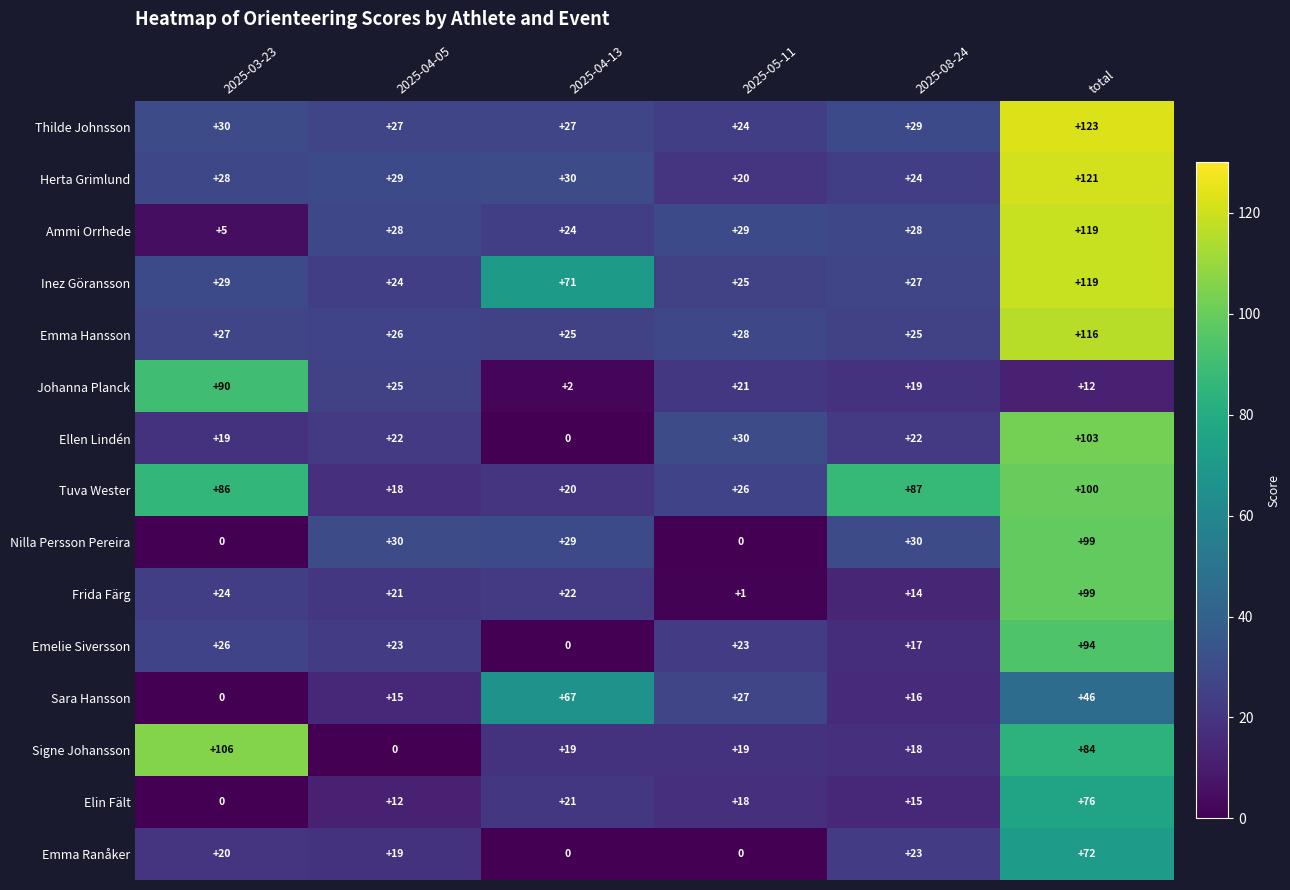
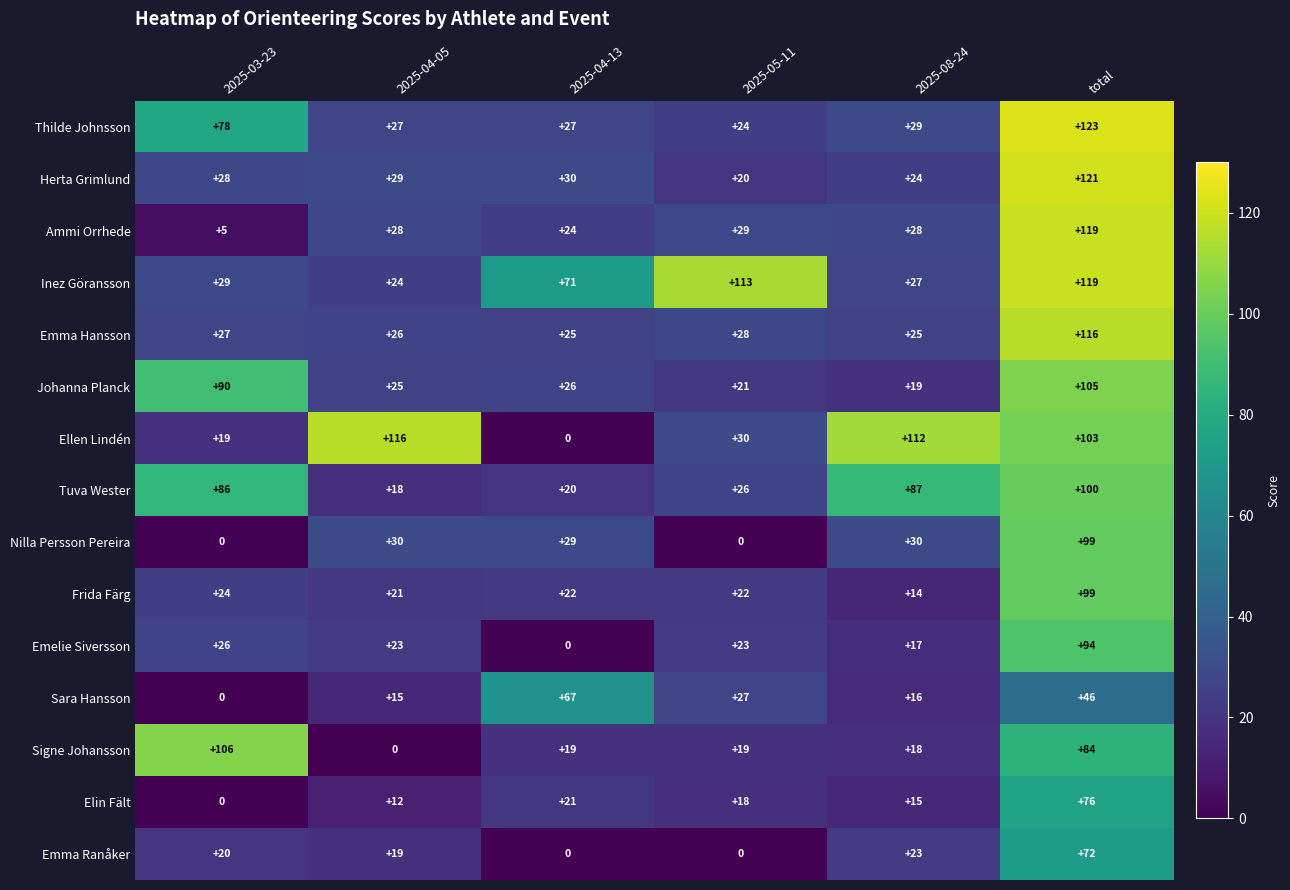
  {
    "Thilde Johnsson": {
-     "2025-03-23": "+30",
+     "2025-03-23": "+78",
      "2025-04-05": "+27",
      "2025-04-13": "+27",
      "2025-05-11": "+24",
      "2025-08-24": "+29",
      "total": "+123"
    },
    "Herta Grimlund": {
      "2025-03-23": "+28",
      "2025-04-05": "+29",
      "2025-04-13": "+30",
      "2025-05-11": "+20",
      "2025-08-24": "+24",
      "total": "+121"
    },
    "Ammi Orrhede": {
      "2025-03-23": "+5",
      "2025-04-05": "+28",
      "2025-04-13": "+24",
      "2025-05-11": "+29",
      "2025-08-24": "+28",
      "total": "+119"
    },
    "Inez Göransson": {
      "2025-03-23": "+29",
      "2025-04-05": "+24",
      "2025-04-13": "+71",
-     "2025-05-11": "+25",
+     "2025-05-11": "+113",
      "2025-08-24": "+27",
      "total": "+119"
    },
    "Emma Hansson": {
      "2025-03-23": "+27",
      "2025-04-05": "+26",
      "2025-04-13": "+25",
      "2025-05-11": "+28",
      "2025-08-24": "+25",
      "total": "+116"
    },
    "Johanna Planck": {
      "2025-03-23": "+90",
      "2025-04-05": "+25",
-     "2025-04-13": "+2",
+     "2025-04-13": "+26",
      "2025-05-11": "+21",
      "2025-08-24": "+19",
-     "total": "+12"
+     "total": "+105"
    },
    "Ellen Lindén": {
      "2025-03-23": "+19",
-     "2025-04-05": "+22",
+     "2025-04-05": "+116",
      "2025-04-13": "0",
      "2025-05-11": "+30",
-     "2025-08-24": "+22",
+     "2025-08-24": "+112",
      "total": "+103"
    },
    "Tuva Wester": {
      "2025-03-23": "+86",
      "2025-04-05": "+18",
      "2025-04-13": "+20",
      "2025-05-11": "+26",
      "2025-08-24": "+87",
      "total": "+100"
    },
    "Nilla Persson Pereira": {
      "2025-03-23": "0",
      "2025-04-05": "+30",
      "2025-04-13": "+29",
      "2025-05-11": "0",
      "2025-08-24": "+30",
      "total": "+99"
    },
    "Frida Färg": {
      "2025-03-23": "+24",
      "2025-04-05": "+21",
      "2025-04-13": "+22",
-     "2025-05-11": "+1",
+     "2025-05-11": "+22",
      "2025-08-24": "+14",
      "total": "+99"
    },
    "Emelie Siversson": {
      "2025-03-23": "+26",
      "2025-04-05": "+23",
      "2025-04-13": "0",
      "2025-05-11": "+23",
      "2025-08-24": "+17",
      "total": "+94"
    },
    "Sara Hansson": {
      "2025-03-23": "0",
      "2025-04-05": "+15",
      "2025-04-13": "+67",
      "2025-05-11": "+27",
      "2025-08-24": "+16",
      "total": "+46"
    },
    "Signe Johansson": {
      "2025-03-23": "+106",
      "2025-04-05": "0",
      "2025-04-13": "+19",
      "2025-05-11": "+19",
      "2025-08-24": "+18",
      "total": "+84"
    },
    "Elin Fält": {
      "2025-03-23": "0",
      "2025-04-05": "+12",
      "2025-04-13": "+21",
      "2025-05-11": "+18",
      "2025-08-24": "+15",
      "total": "+76"
    },
    "Emma Ranåker": {
      "2025-03-23": "+20",
      "2025-04-05": "+19",
      "2025-04-13": "0",
      "2025-05-11": "0",
      "2025-08-24": "+23",
      "total": "+72"
    }
  }
